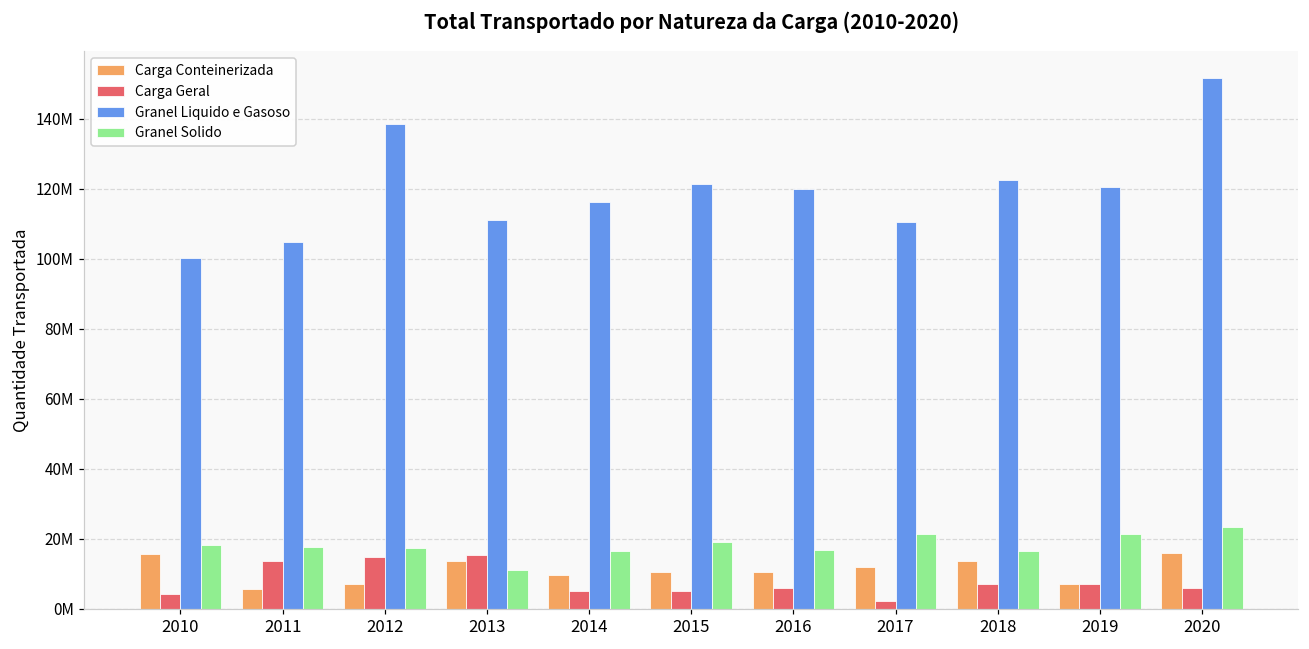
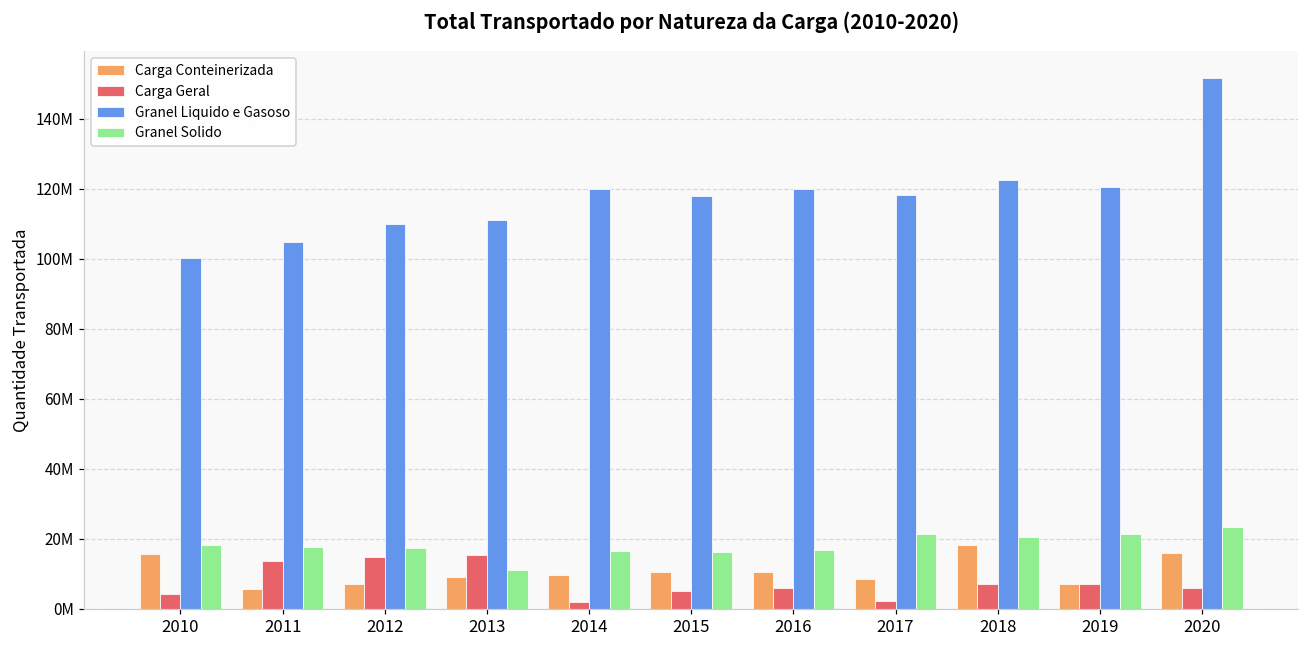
  {
    "Carga Conteinerizada": {
      "2010": 16000000,
      "2011": 6000000,
      "2012": 7000000,
-     "2013": 14000000,
+     "2013": 9000000,
      "2014": 10000000,
      "2015": 10000000,
      "2016": 11000000,
-     "2017": 12000000,
-     "2018": 14000000,
+     "2017": 8000000,
+     "2018": 18000000,
      "2019": 7000000,
      "2020": 16000000
    },
    "Carga Geral": {
      "2010": 4000000,
      "2011": 14000000,
      "2012": 15000000,
      "2013": 15000000,
-     "2014": 5000000,
+     "2014": 2000000,
      "2015": 5000000,
      "2016": 6000000,
      "2017": 2000000,
      "2018": 7000000,
      "2019": 7000000,
      "2020": 6000000
    },
    "Granel Liquido e Gasoso": {
      "2010": 100000000,
      "2011": 105000000,
-     "2012": 139000000,
+     "2012": 110000000,
      "2013": 111000000,
-     "2014": 116000000,
-     "2015": 121000000,
+     "2014": 120000000,
+     "2015": 118000000,
      "2016": 120000000,
-     "2017": 110000000,
+     "2017": 118000000,
      "2018": 123000000,
      "2019": 121000000,
      "2020": 152000000
    },
    "Granel Solido": {
      "2010": 18000000,
      "2011": 18000000,
      "2012": 17000000,
      "2013": 11000000,
      "2014": 17000000,
-     "2015": 19000000,
+     "2015": 16000000,
      "2016": 17000000,
      "2017": 21000000,
-     "2018": 17000000,
+     "2018": 20000000,
      "2019": 21000000,
      "2020": 23000000
    }
  }
